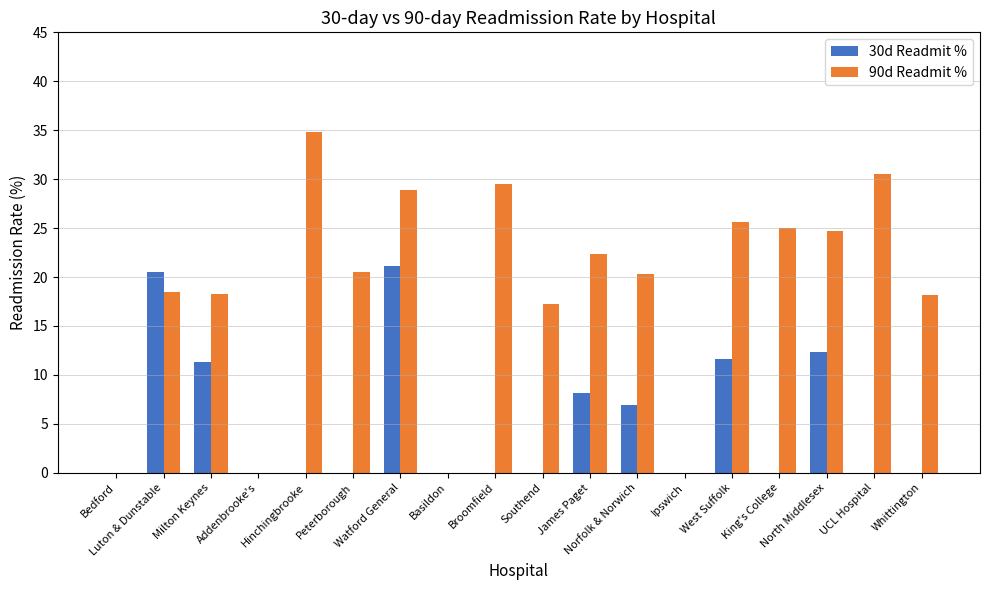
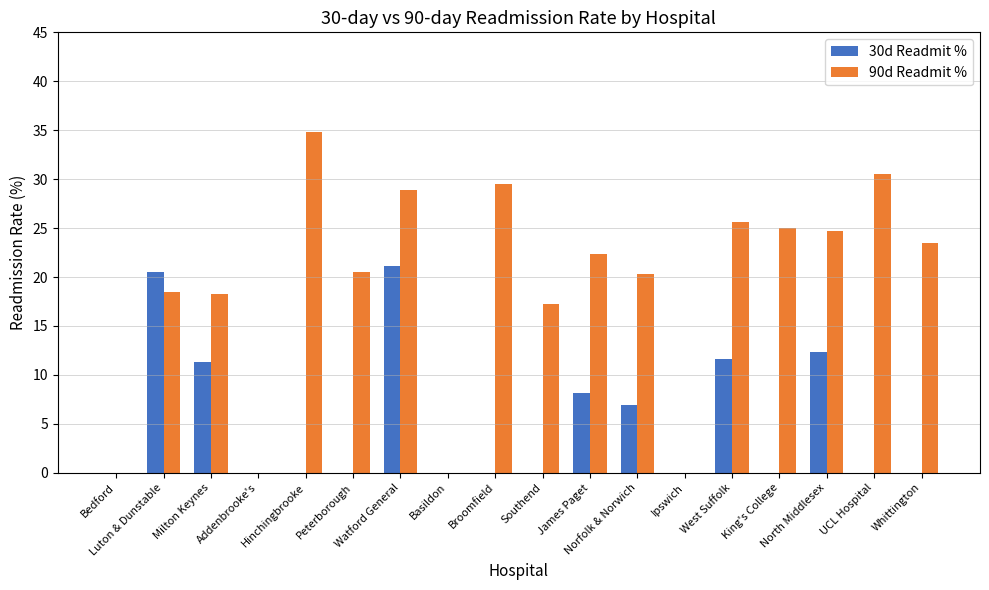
  {
    "30d Readmit %": {
      "Bedford": 0,
      "Luton & Dunstable": 21,
      "Milton Keynes": 11,
      "Addenbrooke's": 0,
      "Hinchingbrooke": 0,
      "Peterborough": 0,
      "Watford General": 21,
      "Basildon": 0,
      "Broomfield": 0,
      "Southend": 0,
      "James Paget": 8,
      "Norfolk & Norwich": 7,
      "Ipswich": 0,
      "West Suffolk": 12,
      "King's College": 0,
      "North Middlesex": 12,
      "UCL Hospital": 0,
      "Whittington": 0
    },
    "90d Readmit %": {
      "Bedford": 0,
      "Luton & Dunstable": 19,
      "Milton Keynes": 18,
      "Addenbrooke's": 0,
      "Hinchingbrooke": 35,
      "Peterborough": 21,
      "Watford General": 29,
      "Basildon": 0,
      "Broomfield": 30,
      "Southend": 17,
      "James Paget": 22,
      "Norfolk & Norwich": 20,
      "Ipswich": 0,
      "West Suffolk": 26,
      "King's College": 25,
      "North Middlesex": 25,
      "UCL Hospital": 31,
-     "Whittington": 18
+     "Whittington": 24
    }
  }
